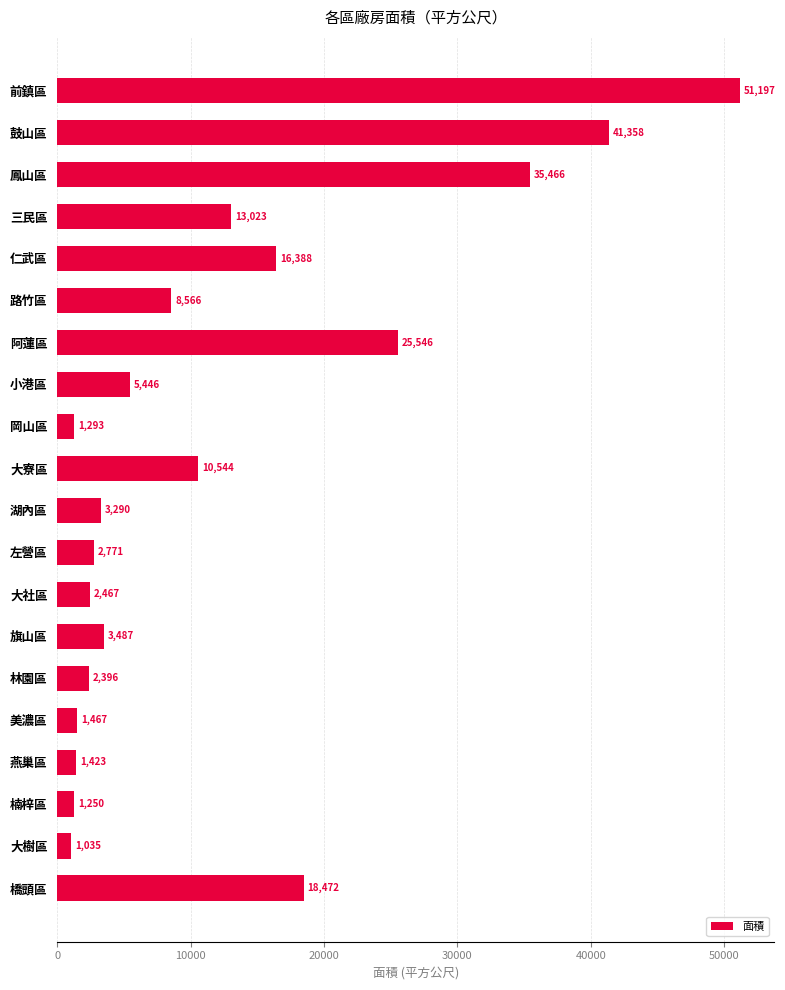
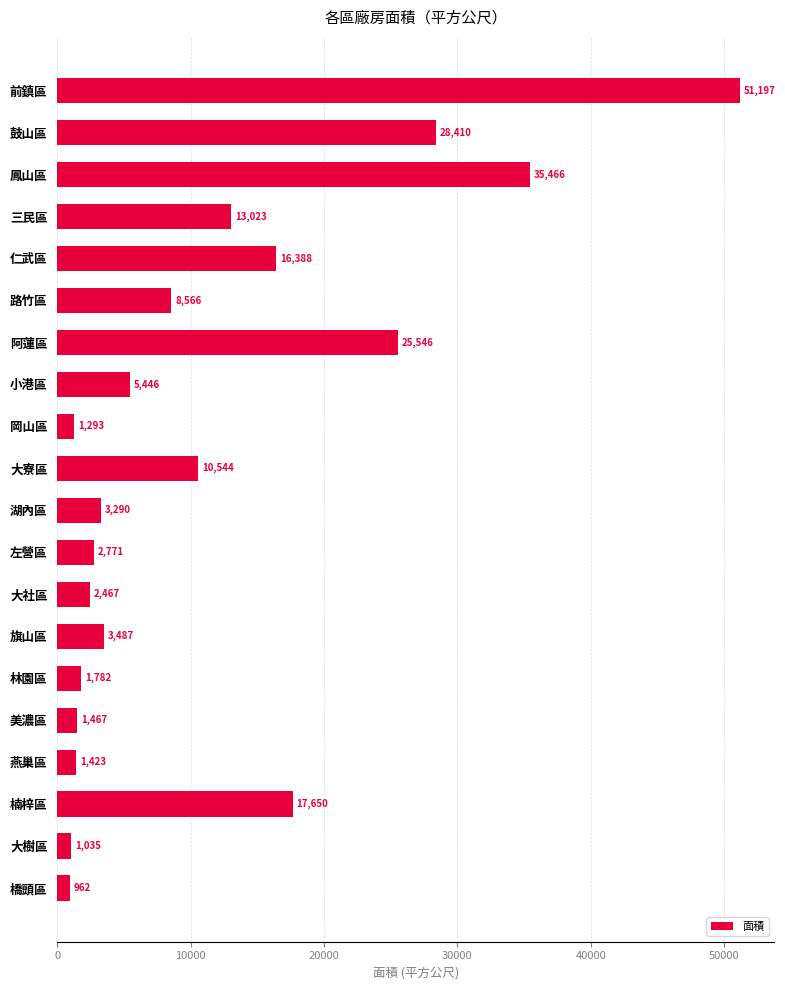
  {
    "前鎮區": "51,197",
-   "鼓山區": "41,358",
+   "鼓山區": "28,410",
    "鳳山區": "35,466",
    "三民區": "13,023",
    "仁武區": "16,388",
    "路竹區": "8,566",
    "阿蓮區": "25,546",
    "小港區": "5,446",
    "岡山區": "1,293",
    "大寮區": "10,544",
    "湖內區": "3,290",
    "左營區": "2,771",
    "大社區": "2,467",
    "旗山區": "3,487",
-   "林園區": "2,396",
+   "林園區": "1,782",
    "美濃區": "1,467",
    "燕巢區": "1,423",
-   "楠梓區": "1,250",
+   "楠梓區": "17,650",
    "大樹區": "1,035",
-   "橋頭區": "18,472"
+   "橋頭區": "962"
  }
